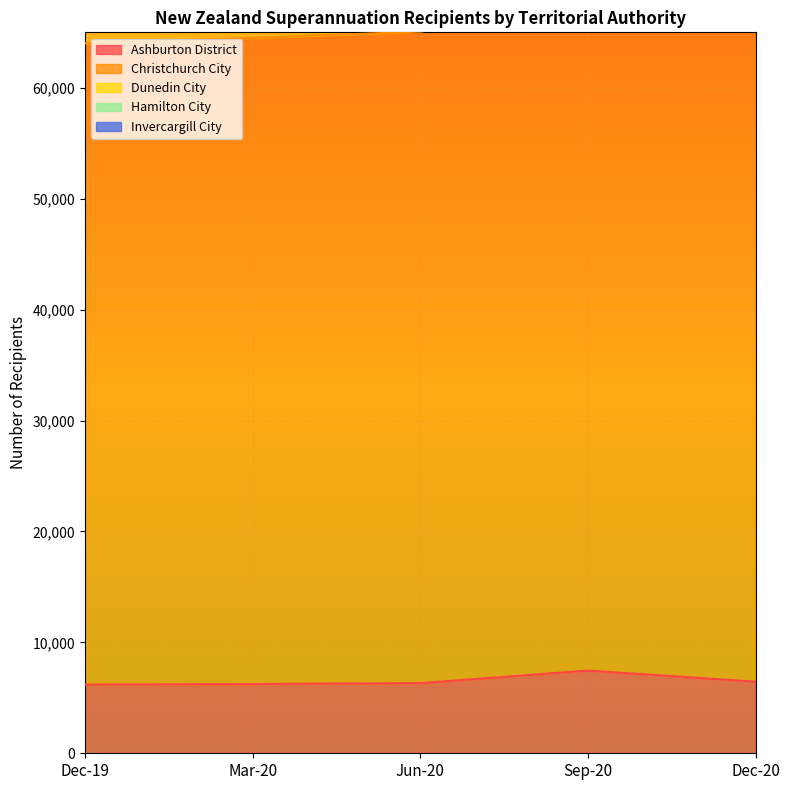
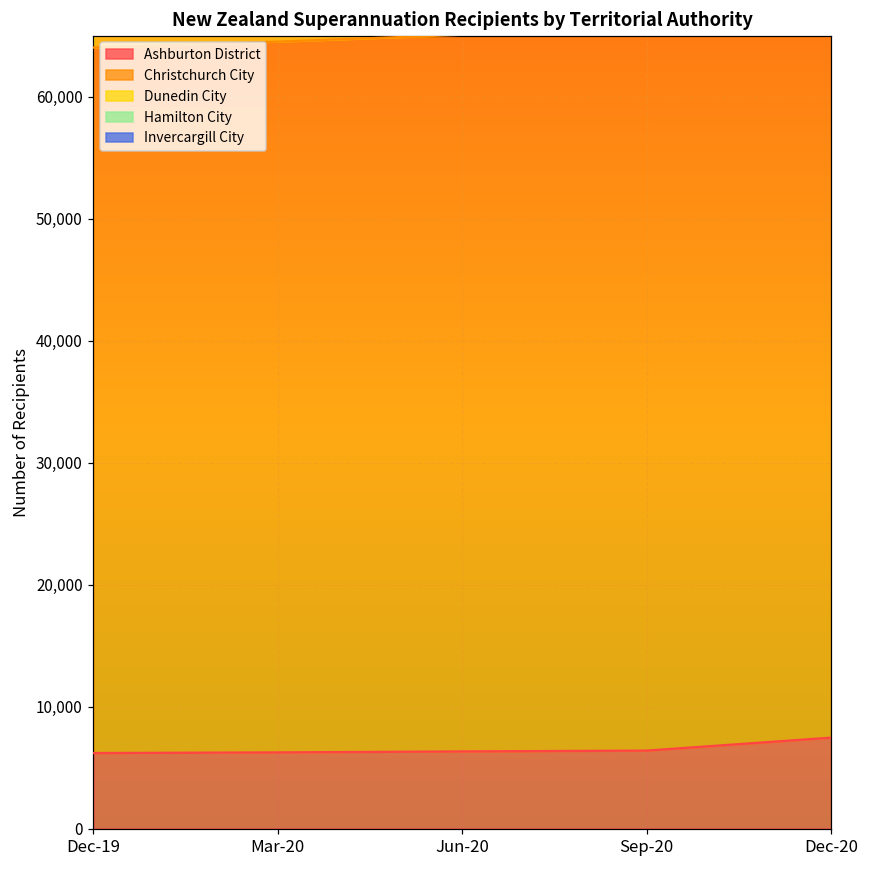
  {
    "Ashburton District": {
      "Dec-19": "6,200",
      "Mar-20": "6,200",
      "Jun-20": "6,300",
-     "Sep-20": "7,500",
-     "Dec-20": "6,500"
+     "Sep-20": "6,400",
+     "Dec-20": "7,500"
    },
    "Christchurch City": {
      "Dec-19": "57,800",
      "Mar-20": "58,300",
      "Jun-20": "58,700"
    }
  }
